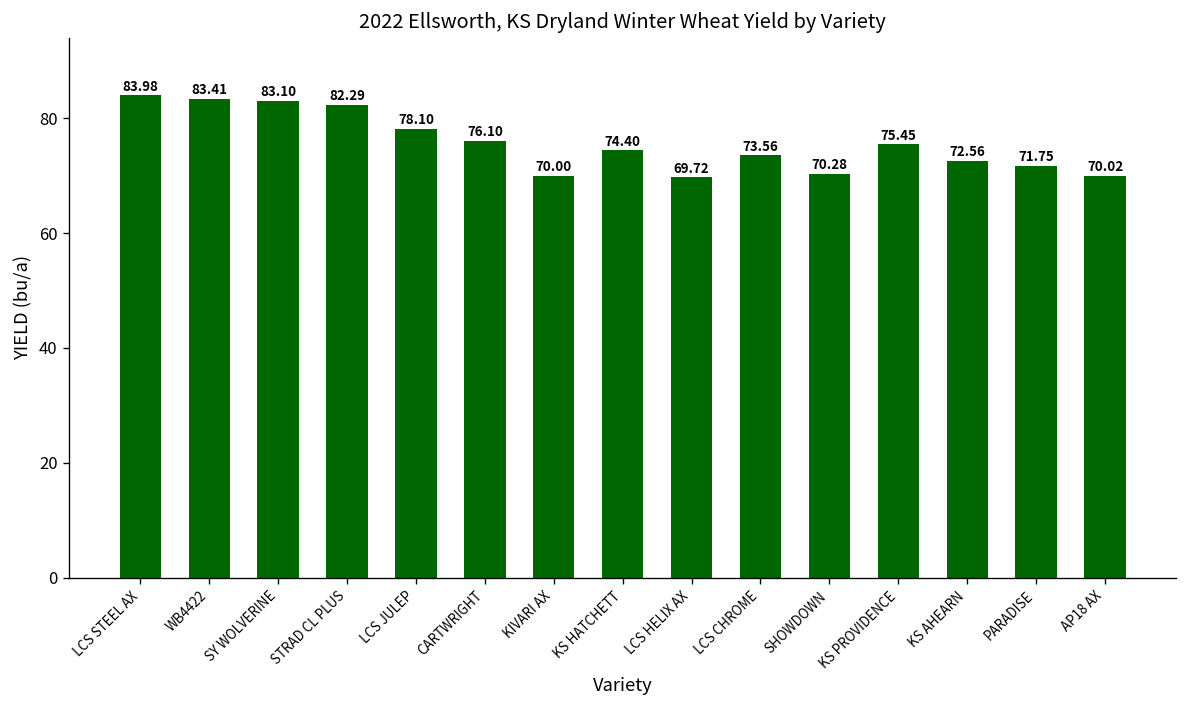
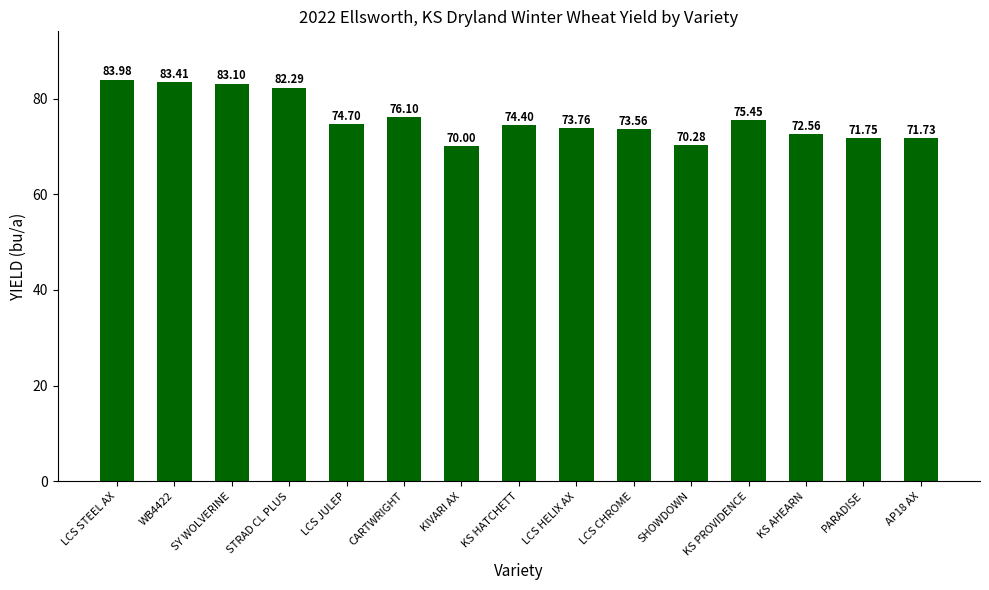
  {
    "LCS STEEL AX": 83.98,
    "WB4422": 83.41,
    "SY WOLVERINE": 83.10,
    "STRAD CL PLUS": 82.29,
-   "LCS JULEP": 78.10,
+   "LCS JULEP": 74.70,
    "CARTWRIGHT": 76.10,
    "KIVARI AX": 70.00,
    "KS HATCHETT": 74.40,
-   "LCS HELIX AX": 69.72,
+   "LCS HELIX AX": 73.76,
    "LCS CHROME": 73.56,
    "SHOWDOWN": 70.28,
    "KS PROVIDENCE": 75.45,
    "KS AHEARN": 72.56,
    "PARADISE": 71.75,
-   "AP18 AX": 70.02
+   "AP18 AX": 71.73
  }
